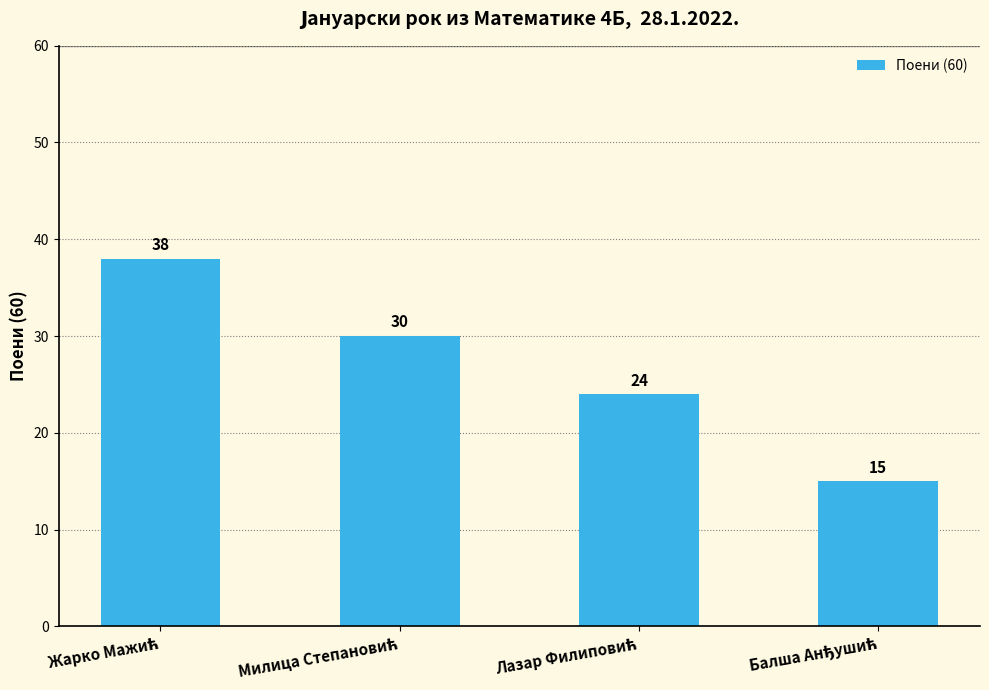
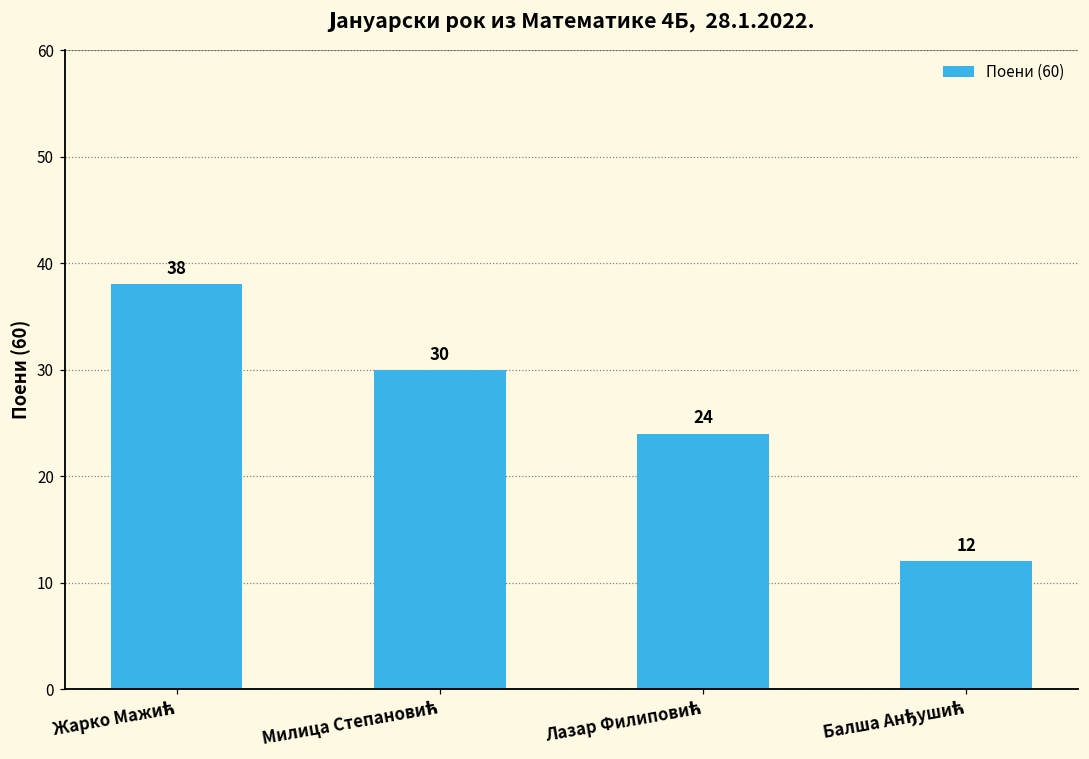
  {
    "Жарко Мажић": 38,
    "Милица Степановић": 30,
    "Лазар Филиповић": 24,
-   "Балша Анђушић": 15
+   "Балша Анђушић": 12
  }
